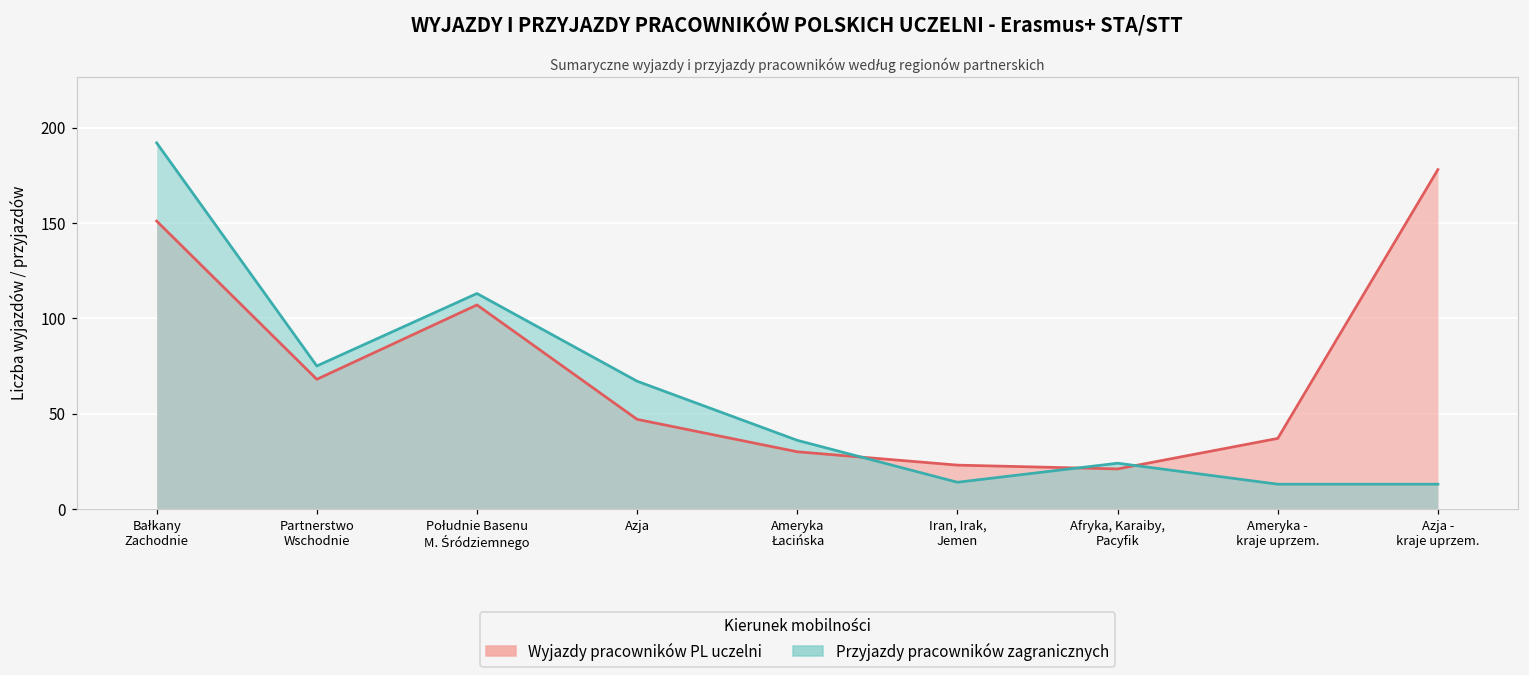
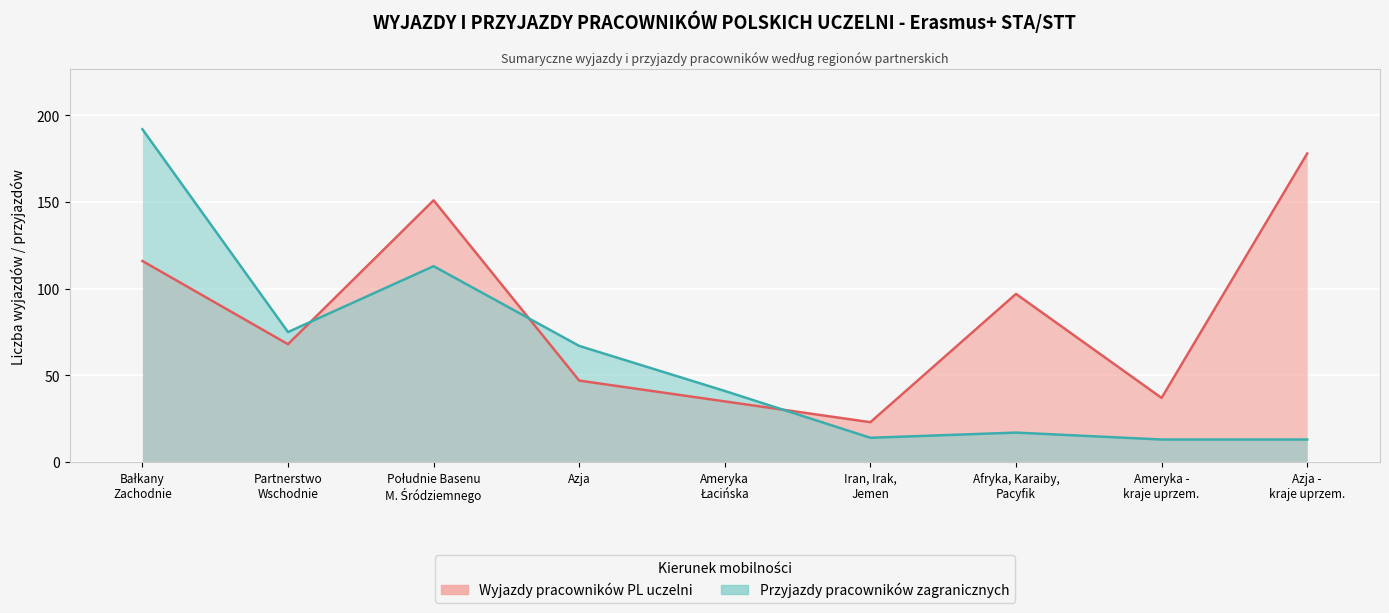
  {
    "Wyjazdy pracowników PL uczelni": {
-     "Bałkany Zachodnie": 151,
+     "Bałkany Zachodnie": 116,
      "Partnerstwo Wschodnie": 68,
-     "Południe Basenu M. Śródziemnego": 107,
+     "Południe Basenu M. Śródziemnego": 151,
      "Azja": 47,
-     "Ameryka Łacińska": 30,
+     "Ameryka Łacińska": 35,
      "Iran, Irak, Jemen": 23,
-     "Afryka, Karaiby, Pacyfik": 21,
+     "Afryka, Karaiby, Pacyfik": 97,
      "Ameryka - kraje uprzem.": 37,
      "Azja - kraje uprzem.": 178
    },
    "Przyjazdy pracowników zagranicznych": {
      "Bałkany Zachodnie": 192,
      "Partnerstwo Wschodnie": 75,
      "Południe Basenu M. Śródziemnego": 113,
      "Azja": 67,
-     "Ameryka Łacińska": 36,
+     "Ameryka Łacińska": 41,
      "Iran, Irak, Jemen": 14,
-     "Afryka, Karaiby, Pacyfik": 24,
+     "Afryka, Karaiby, Pacyfik": 17,
      "Ameryka - kraje uprzem.": 13,
      "Azja - kraje uprzem.": 13
    }
  }
